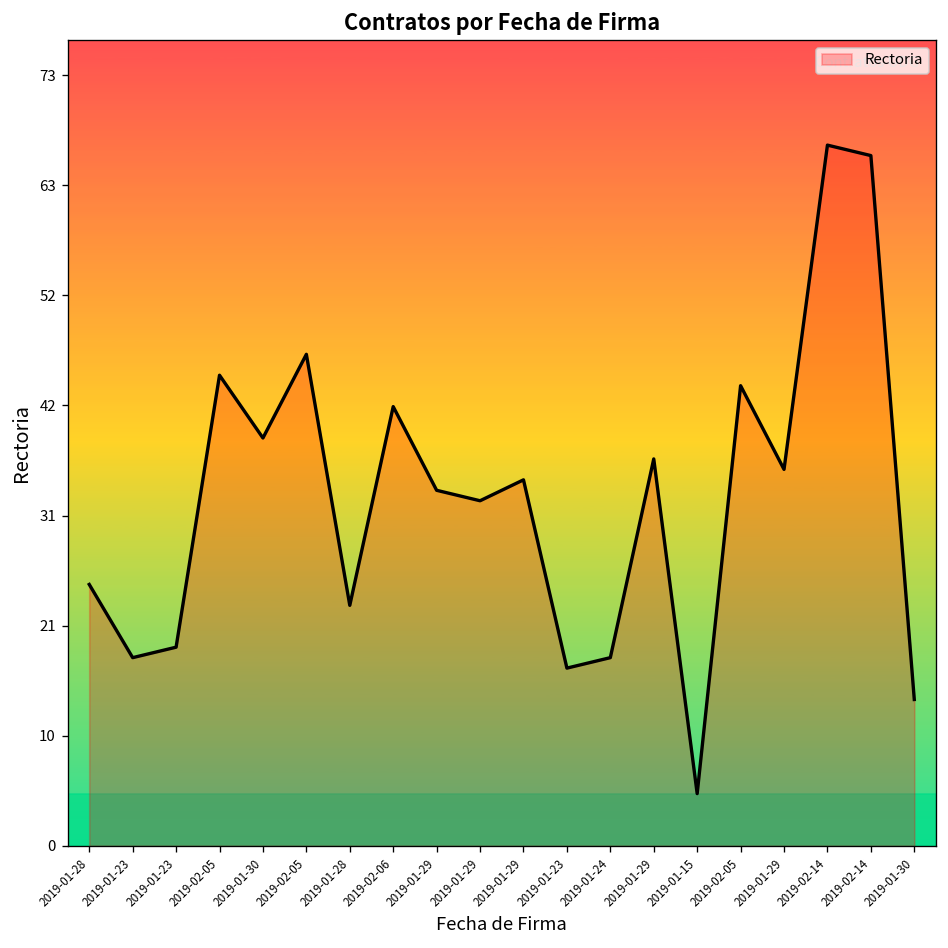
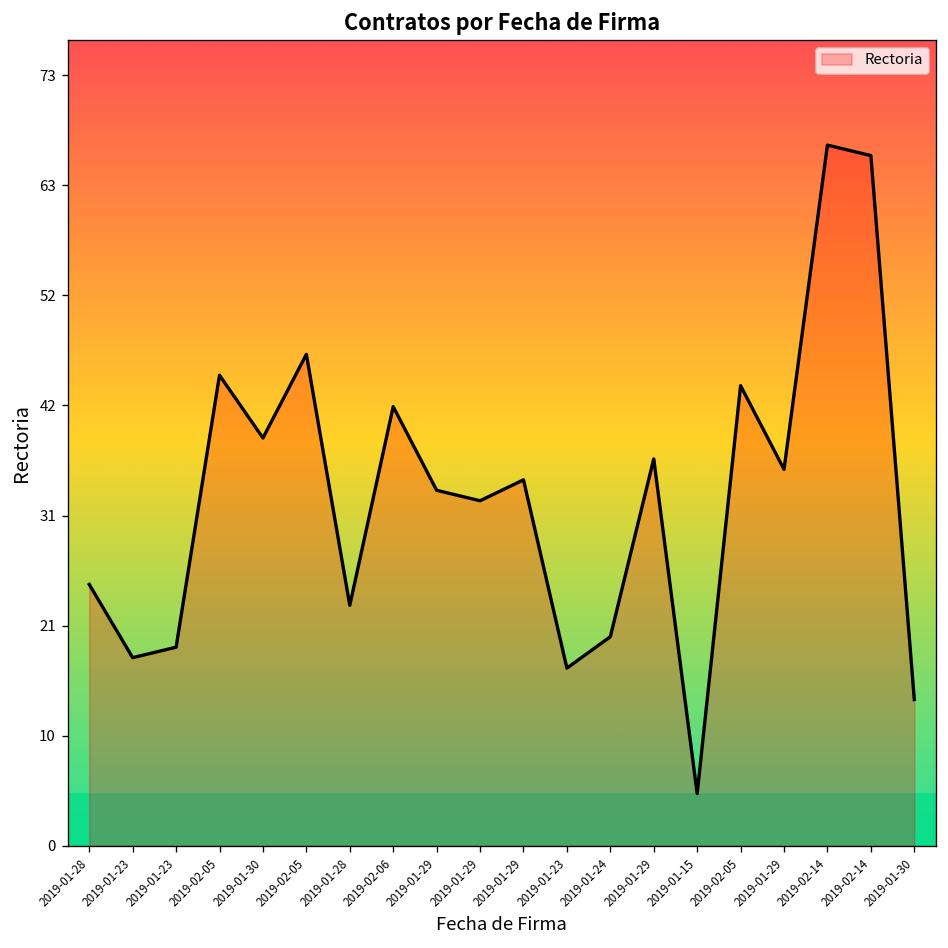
  {
    "2019-02-06": 42,
-   "2019-01-24": 18
+   "2019-01-24": 20
  }
